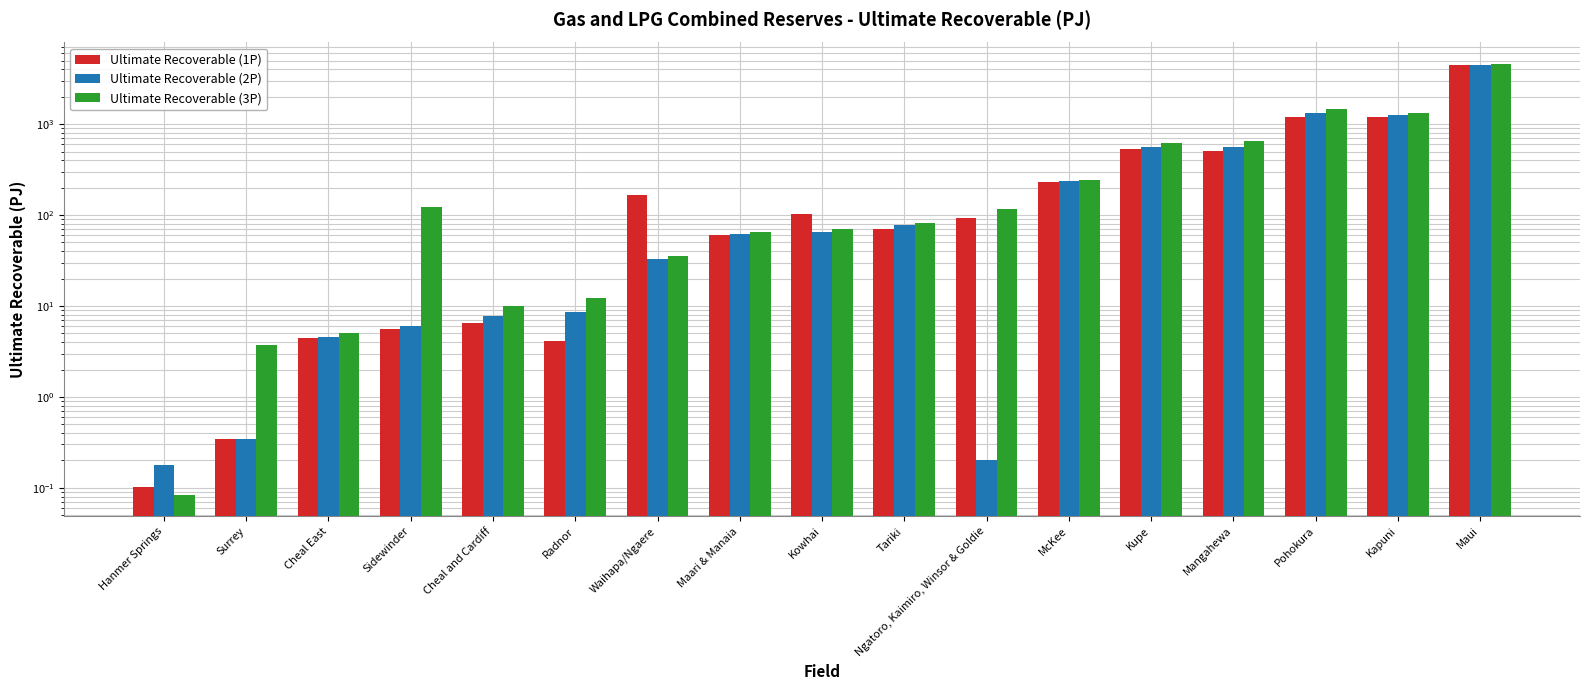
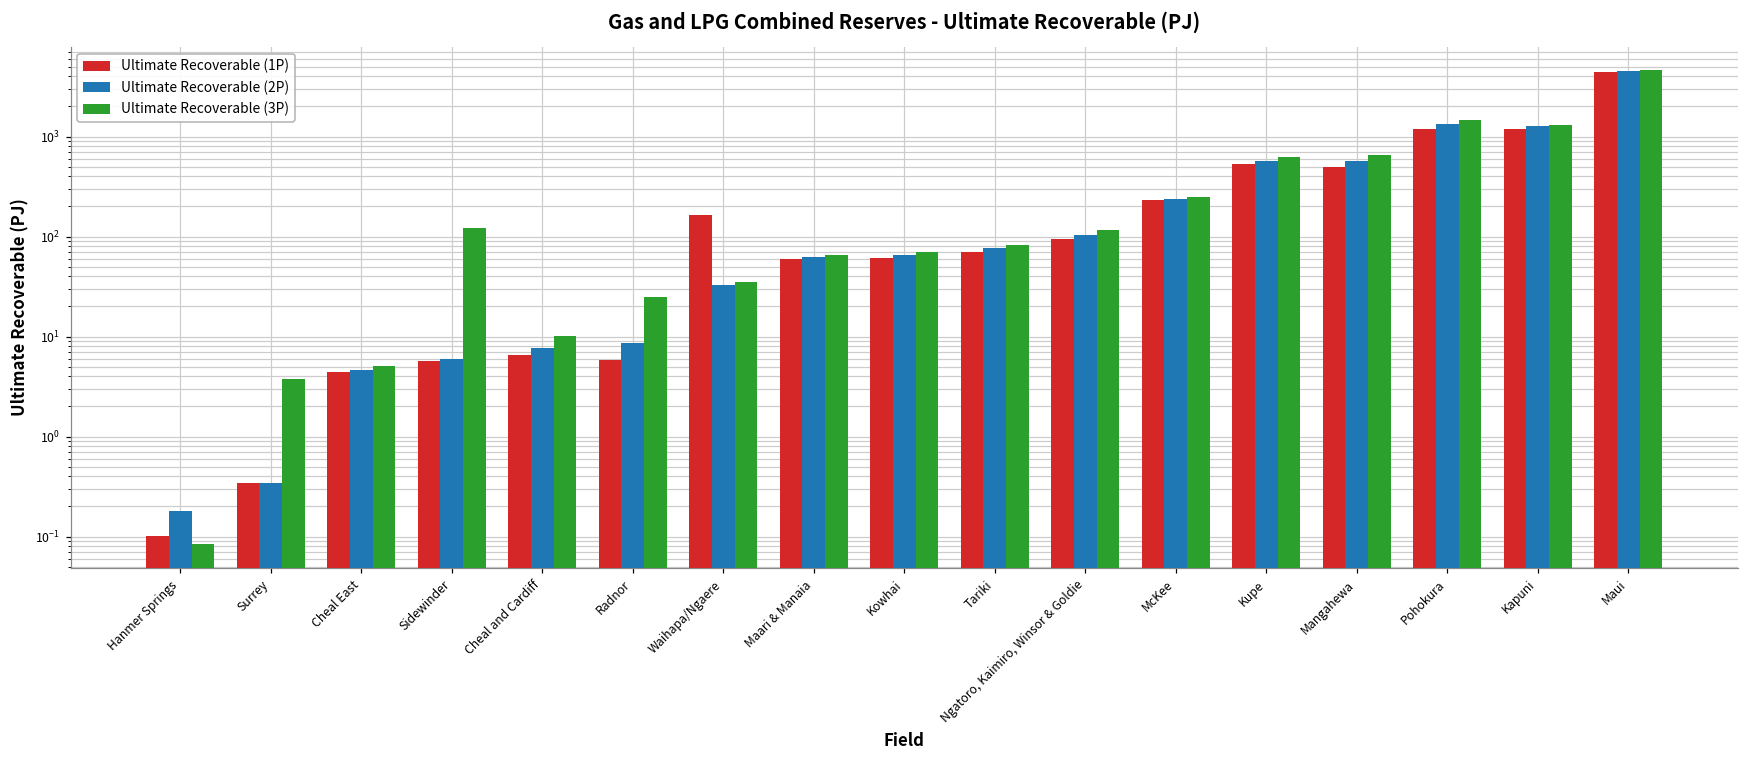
  {
    "Ultimate Recoverable (1P)": {
      "Hanmer Springs": 0.10,
      "Surrey": 0.34,
      "Cheal East": 4,
      "Sidewinder": 6,
      "Cheal and Cardiff": 7,
-     "Radnor": 4,
+     "Radnor": 6,
      "Waihapa/Ngaere": 170,
      "Maari & Manaia": 60,
-     "Kowhai": 100,
+     "Kowhai": 60,
      "Tariki": 70,
      "Ngatoro, Kaimiro, Winsor & Goldie": 90,
      "McKee": 230,
      "Kupe": 500,
      "Mangahewa": 500,
      "Pohokura": 1200,
      "Kapuni": 1200,
      "Maui": 4000
    },
    "Ultimate Recoverable (2P)": {
      "Hanmer Springs": 0.18,
      "Surrey": 0.34,
      "Cheal East": 5,
      "Sidewinder": 6,
      "Cheal and Cardiff": 8,
      "Radnor": 9,
      "Waihapa/Ngaere": 33,
      "Maari & Manaia": 60,
      "Kowhai": 70,
      "Tariki": 80,
-     "Ngatoro, Kaimiro, Winsor & Goldie": 0.20,
+     "Ngatoro, Kaimiro, Winsor & Goldie": 100,
      "McKee": 240,
      "Kupe": 600,
      "Mangahewa": 600,
      "Pohokura": 1300,
      "Kapuni": 1300,
      "Maui": 5000
    },
    "Ultimate Recoverable (3P)": {
      "Hanmer Springs": 0.08,
      "Surrey": 3.7,
      "Cheal East": 5,
      "Sidewinder": 120,
      "Cheal and Cardiff": 10,
-     "Radnor": 12,
+     "Radnor": 25,
      "Waihapa/Ngaere": 35,
      "Maari & Manaia": 70,
      "Kowhai": 70,
      "Tariki": 80,
      "Ngatoro, Kaimiro, Winsor & Goldie": 120,
      "McKee": 250,
      "Kupe": 600,
      "Mangahewa": 600,
      "Pohokura": 1500,
      "Kapuni": 1300,
      "Maui": 5000
    }
  }
